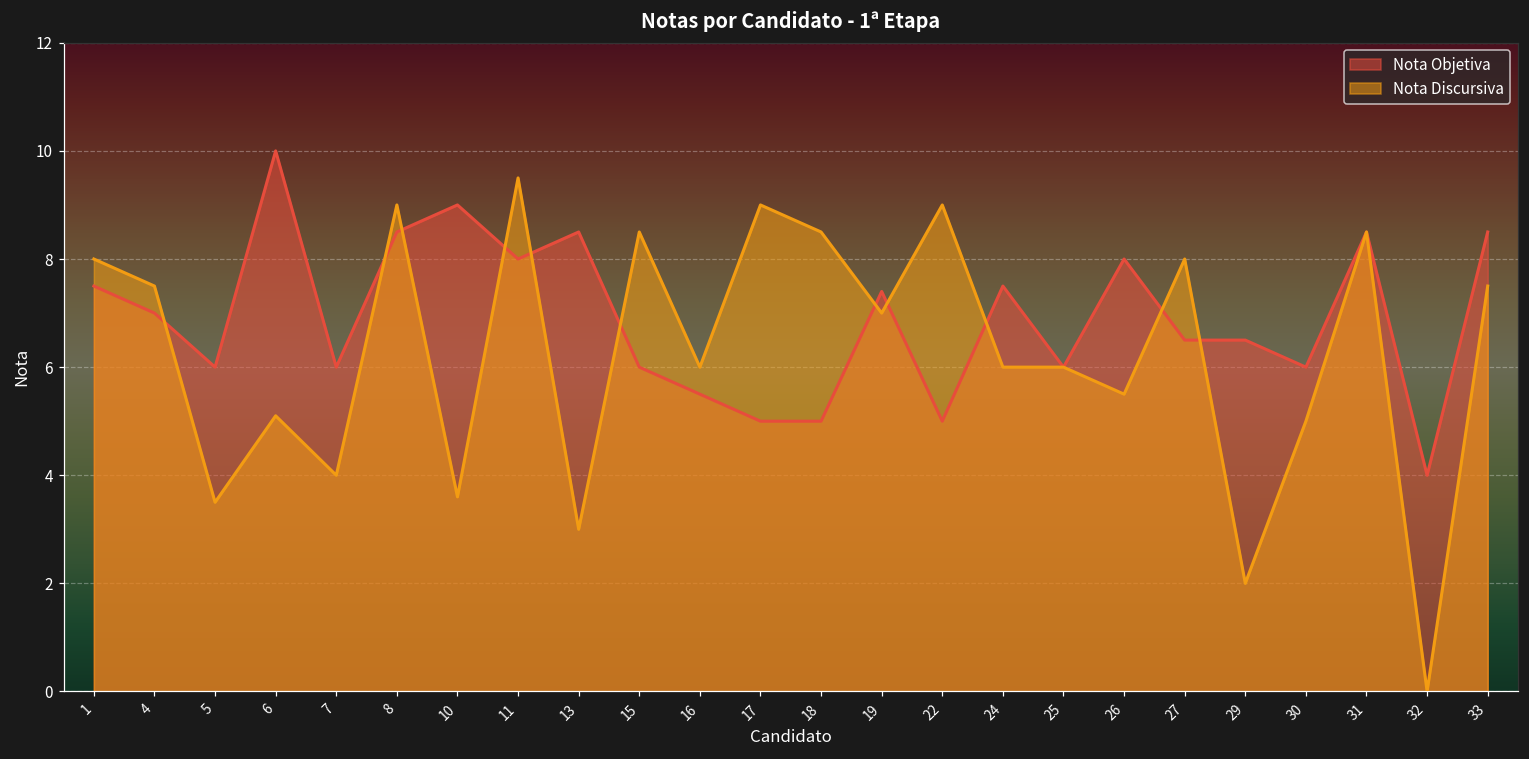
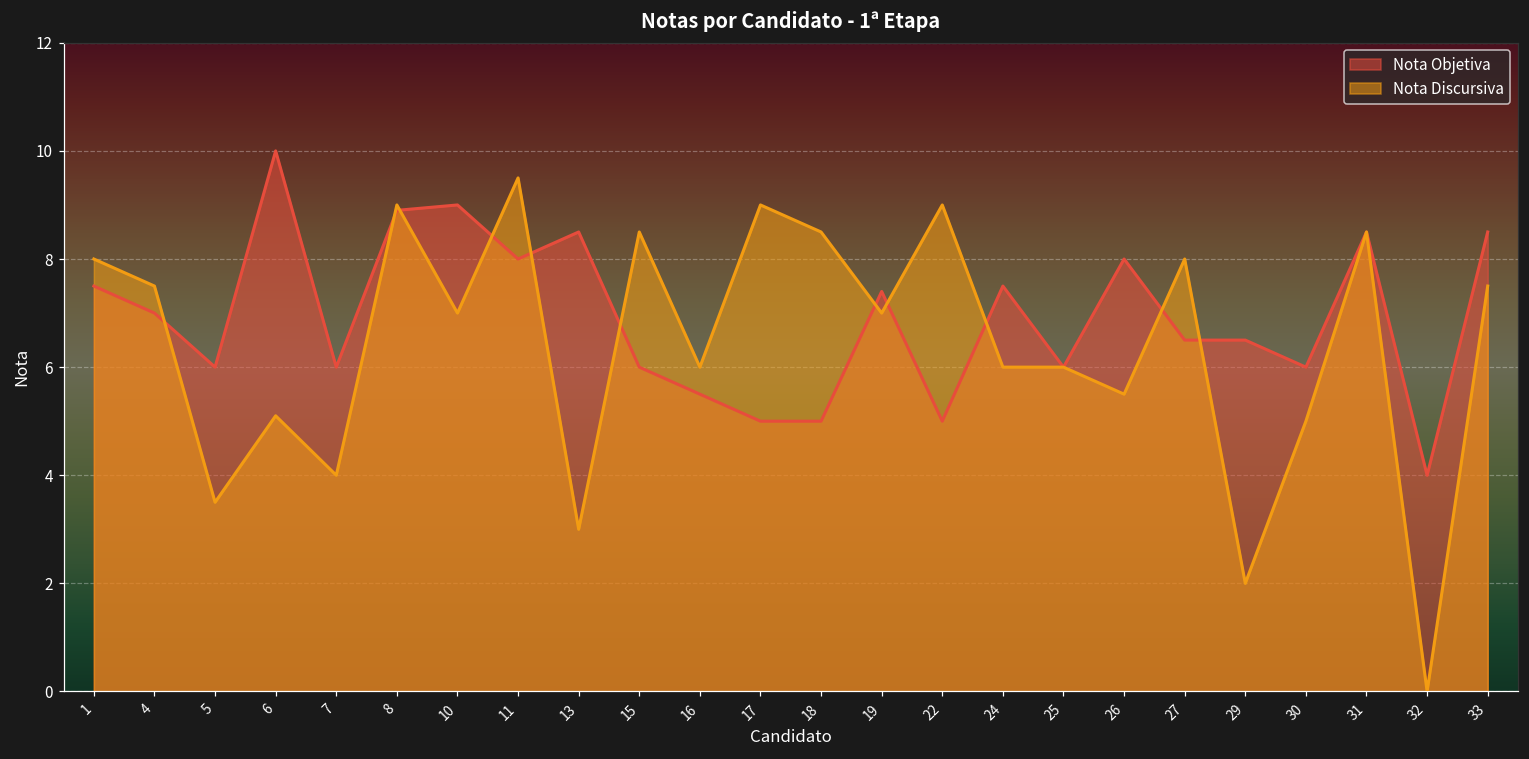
  {
    "Nota Objetiva": {
      "1": 7.5,
      "4": 7.0,
      "5": 6.0,
      "6": 10.0,
      "7": 6.0,
-     "8": 8.5,
+     "8": 8.9,
      "10": 9.0,
      "11": 8.0,
      "13": 8.5,
      "15": 6.0,
      "16": 5.5,
      "17": 5.0,
      "18": 5.0,
      "19": 7.4,
      "22": 5.0,
      "24": 7.5,
      "26": 8.0,
      "27": 6.5,
      "29": 6.5,
      "30": 6.0,
      "32": 4.0,
      "33": 8.5
    },
    "Nota Discursiva": {
      "1": 8.0,
      "4": 7.5,
      "5": 3.5,
      "6": 5.1,
      "7": 4.0,
      "8": 9.0,
-     "10": 3.6,
+     "10": 7.0,
      "11": 9.5,
      "13": 3.0,
      "15": 8.5,
      "16": 6.0,
      "17": 9.0,
      "18": 8.5,
      "19": 7.0,
      "22": 9.0,
      "24": 6.0,
      "26": 5.5,
      "27": 8.0,
      "29": 2.0,
      "30": 5.0,
      "32": 0.0,
      "33": 7.5
    }
  }
